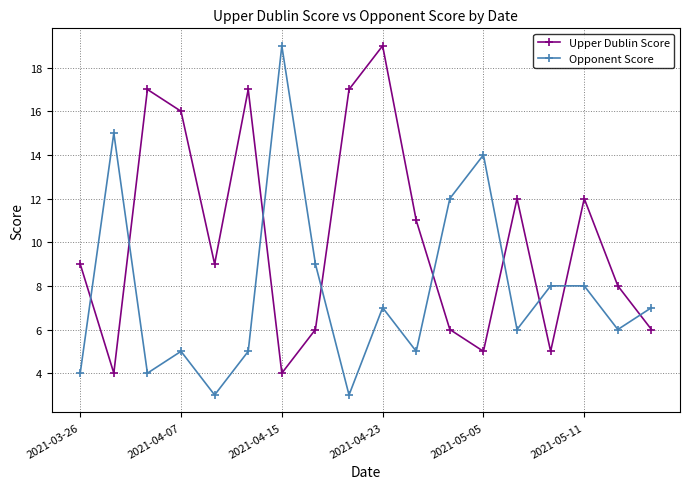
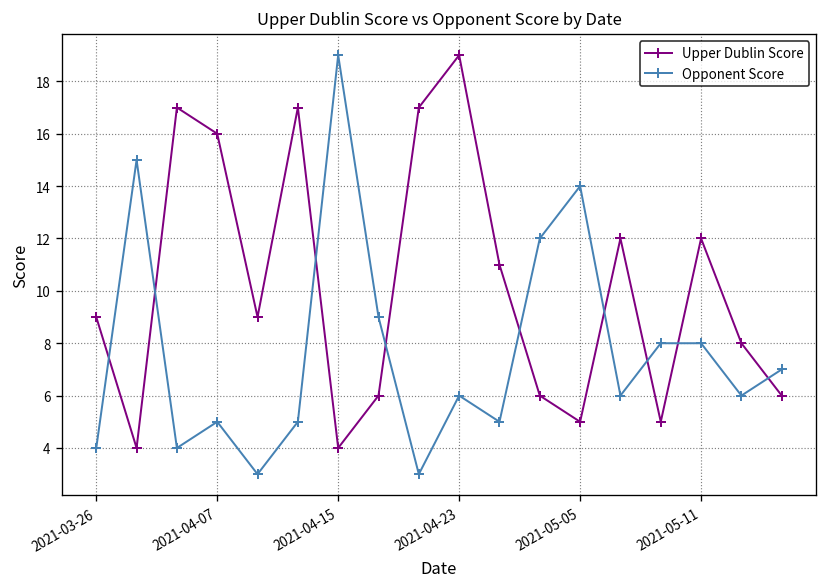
  {
    "Upper Dublin Score": {
      "2021-03-26": 9,
      "2021-04-07": 16,
      "2021-04-15": 4,
      "2021-04-23": 19,
      "2021-05-05": 5,
      "2021-05-11": 12
    },
    "Opponent Score": {
      "2021-03-26": 4,
      "2021-04-07": 5,
      "2021-04-15": 19,
-     "2021-04-23": 7,
+     "2021-04-23": 6,
      "2021-05-05": 14,
      "2021-05-11": 8
    }
  }
